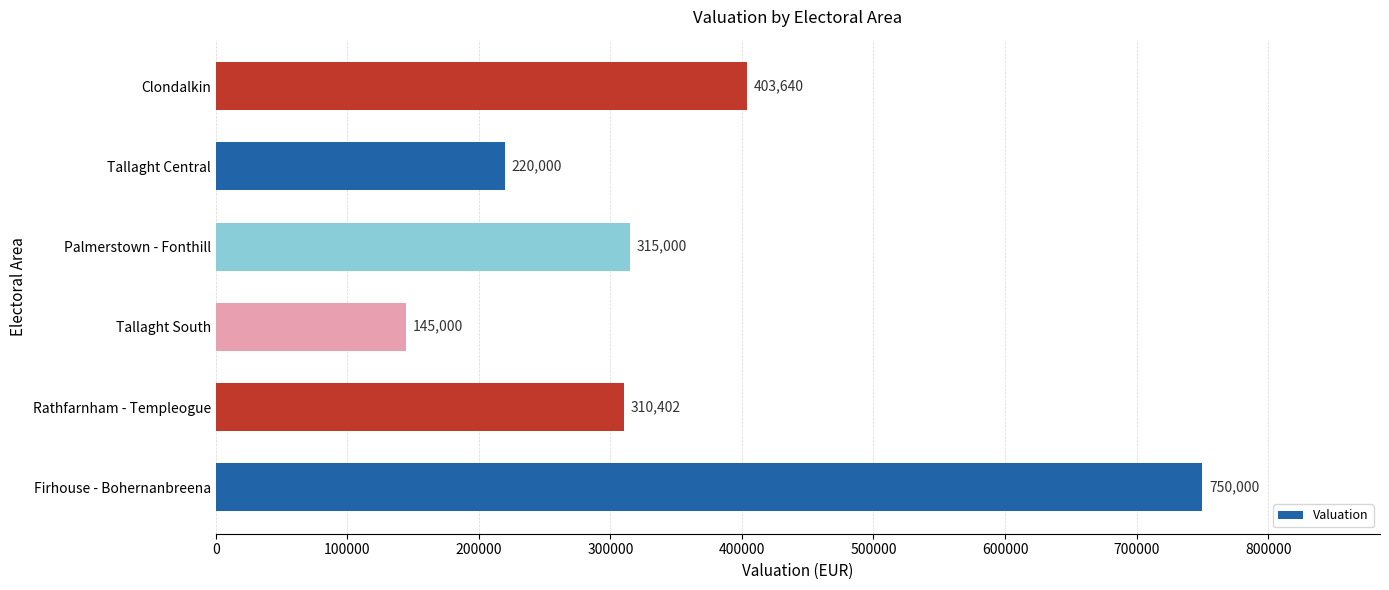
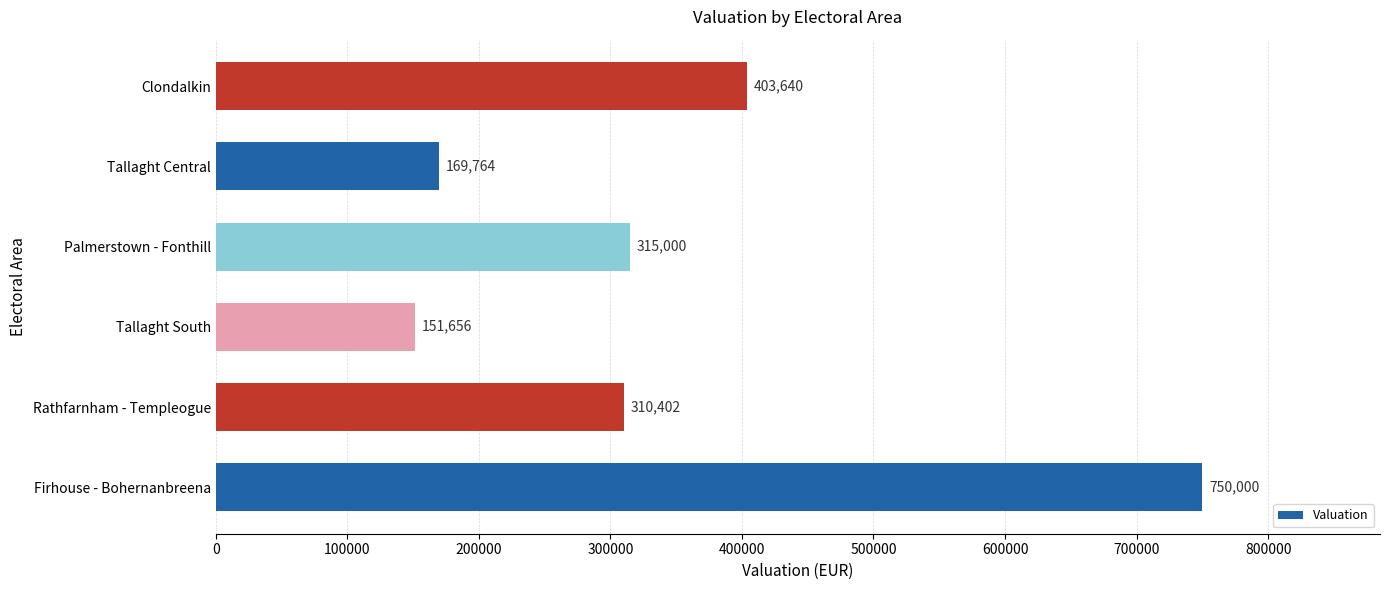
  {
    "Clondalkin": "403,640",
-   "Tallaght Central": "220,000",
+   "Tallaght Central": "169,764",
    "Palmerstown - Fonthill": "315,000",
-   "Tallaght South": "145,000",
+   "Tallaght South": "151,656",
    "Rathfarnham - Templeogue": "310,402",
    "Firhouse - Bohernanbreena": "750,000"
  }
